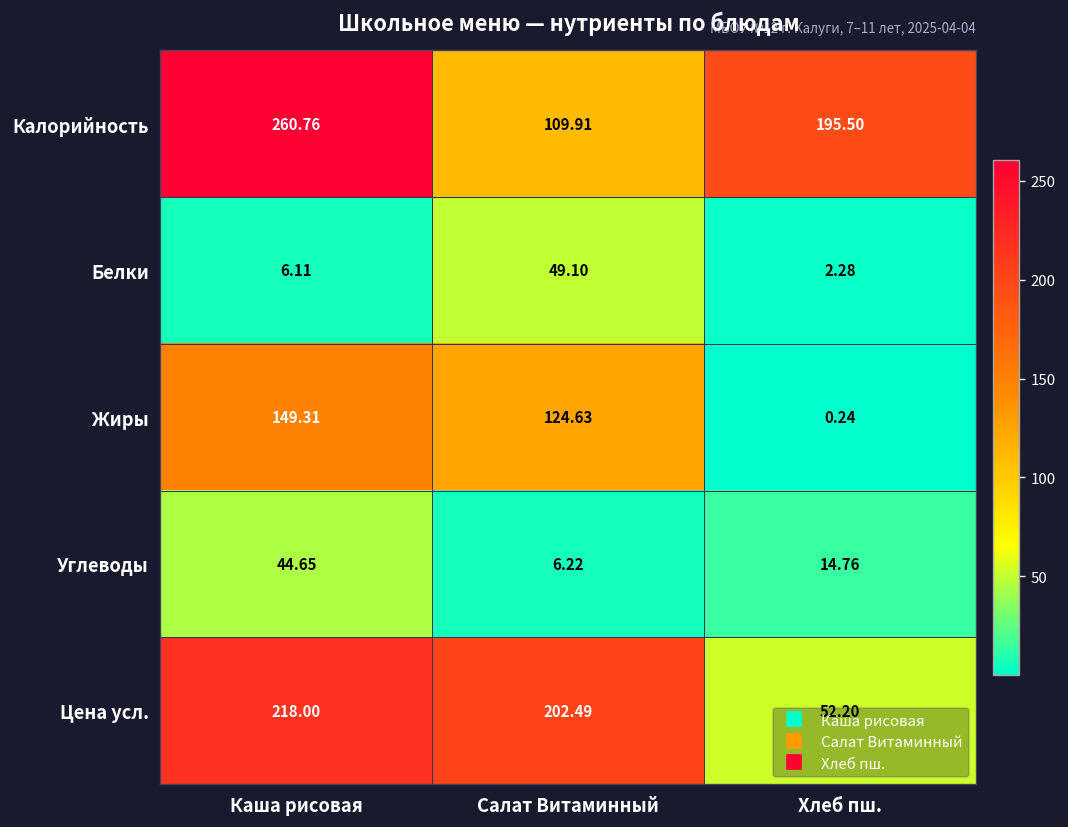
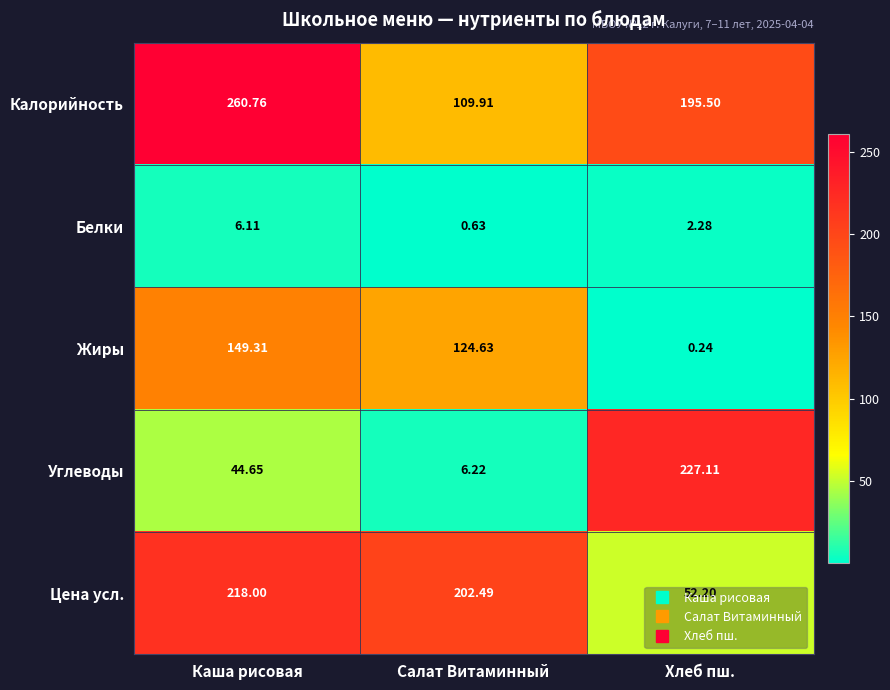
  {
    "Калорийность": {
      "Каша рисовая": 260.76,
      "Салат Витаминный": 109.91,
      "Хлеб пш.": 195.50
    },
    "Белки": {
      "Каша рисовая": 6.11,
-     "Салат Витаминный": 49.10,
+     "Салат Витаминный": 0.63,
      "Хлеб пш.": 2.28
    },
    "Жиры": {
      "Каша рисовая": 149.31,
      "Салат Витаминный": 124.63,
      "Хлеб пш.": 0.24
    },
    "Углеводы": {
      "Каша рисовая": 44.65,
      "Салат Витаминный": 6.22,
-     "Хлеб пш.": 14.76
+     "Хлеб пш.": 227.11
    },
    "Цена усл.": {
      "Каша рисовая": 218.00,
      "Салат Витаминный": 202.49
    }
  }
